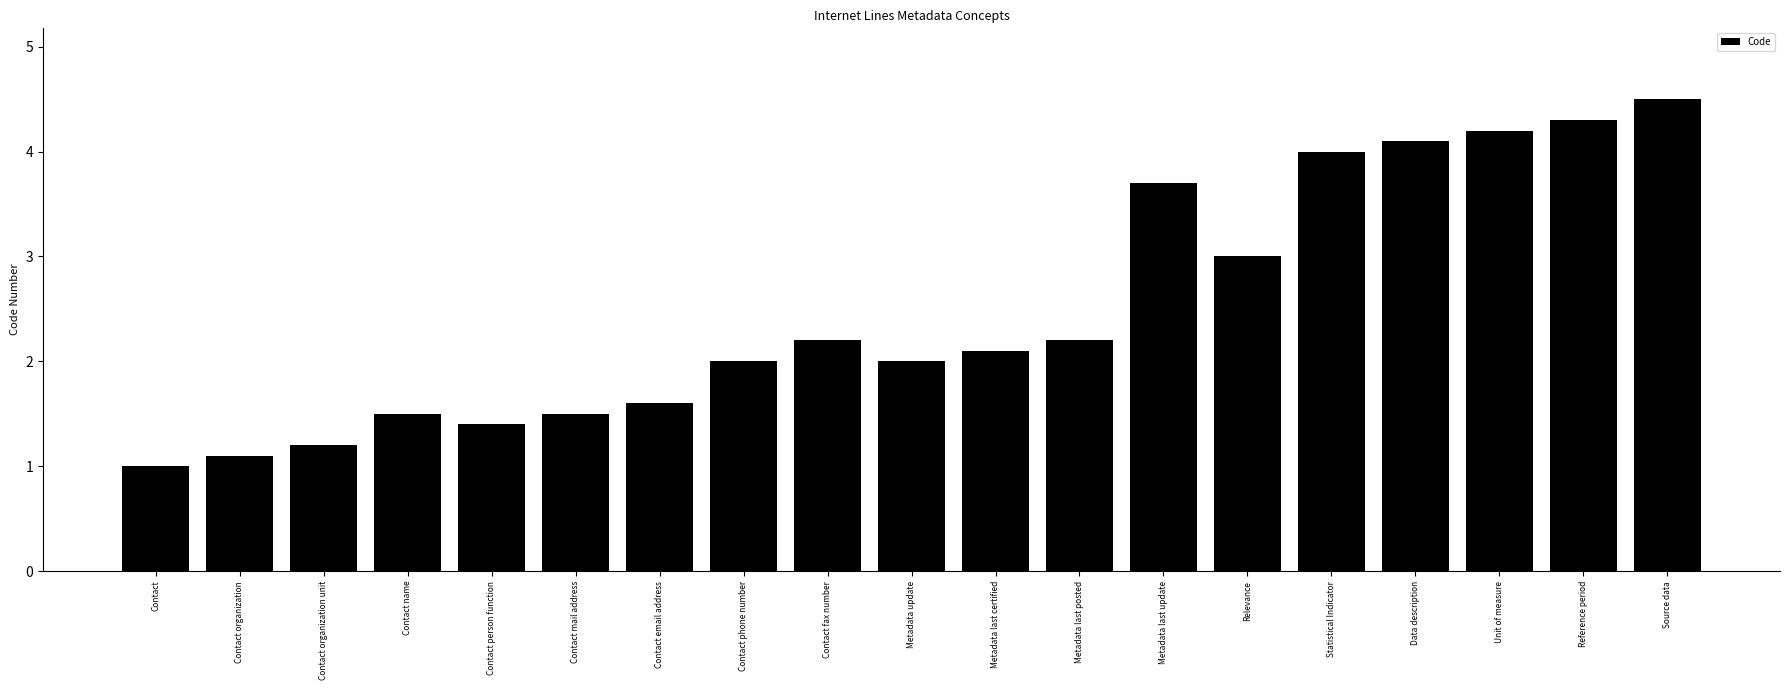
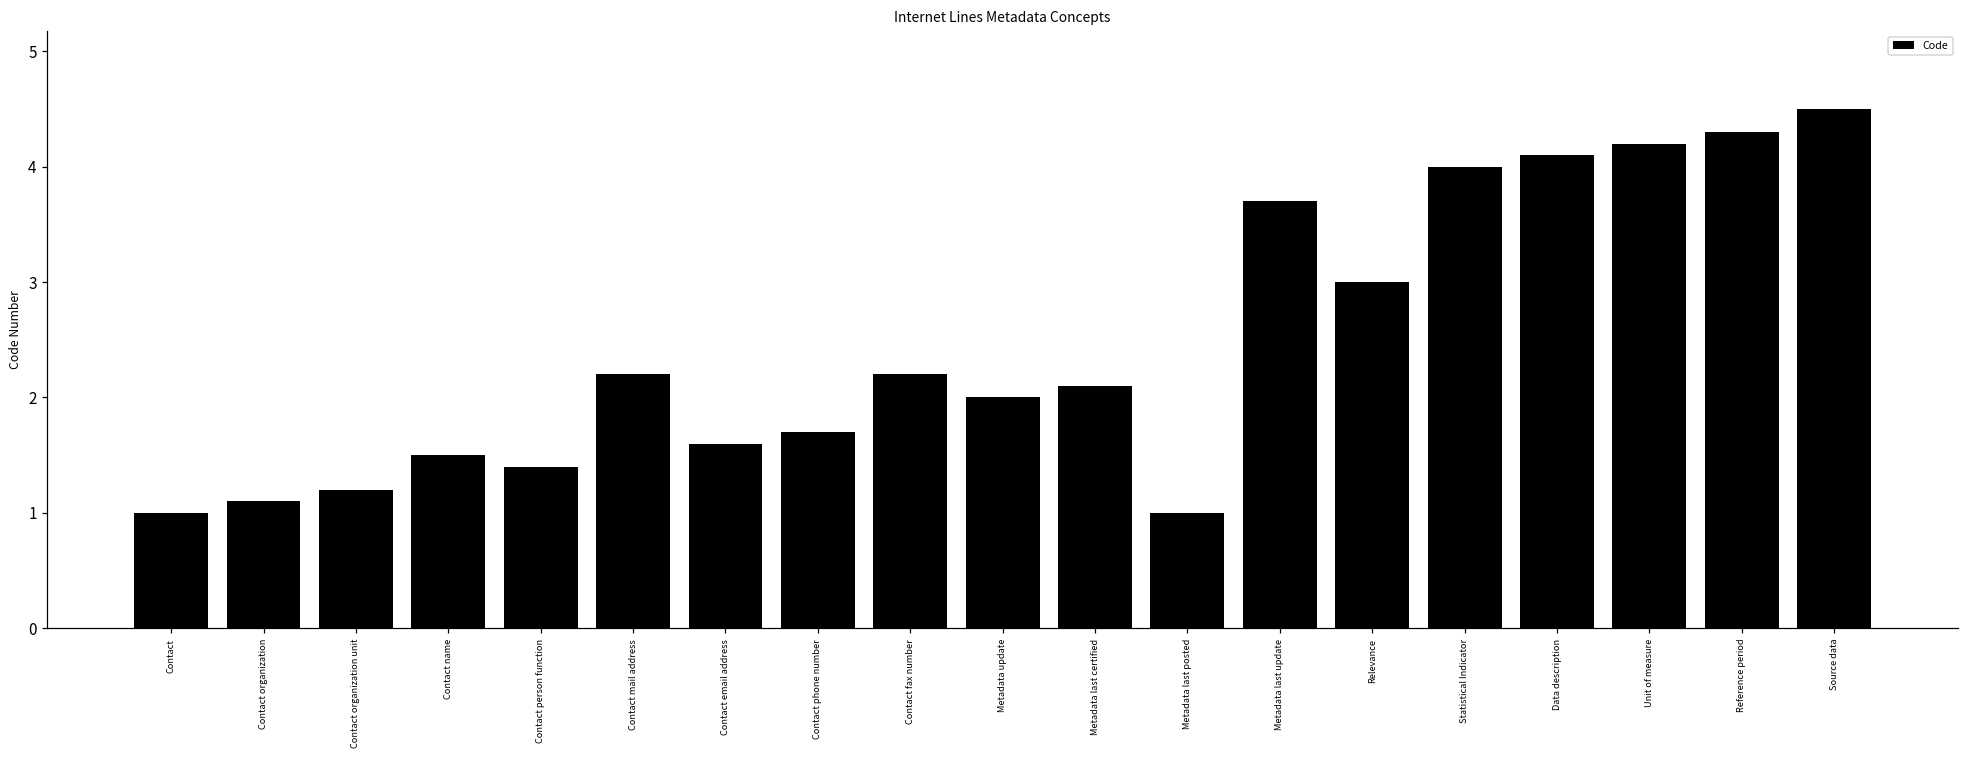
  {
    "Contact": 1.0,
    "Contact organization": 1.1,
    "Contact organization unit": 1.2,
    "Contact name": 1.5,
    "Contact person function": 1.4,
-   "Contact mail address": 1.5,
+   "Contact mail address": 2.2,
    "Contact email address": 1.6,
-   "Contact phone number": 2.0,
+   "Contact phone number": 1.7,
    "Contact fax number": 2.2,
    "Metadata update": 2.0,
    "Metadata last certified": 2.1,
-   "Metadata last posted": 2.2,
+   "Metadata last posted": 1.0,
    "Metadata last update": 3.7,
    "Relevance": 3.0,
    "Statistical Indicator": 4.0,
    "Data description": 4.1,
    "Unit of measure": 4.2,
    "Reference period": 4.3,
    "Source data": 4.5
  }
